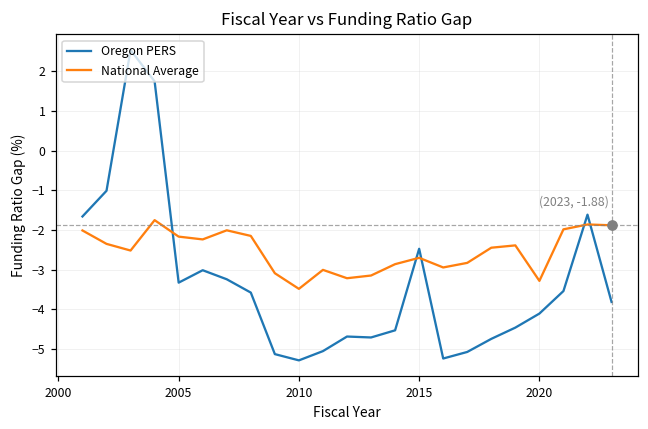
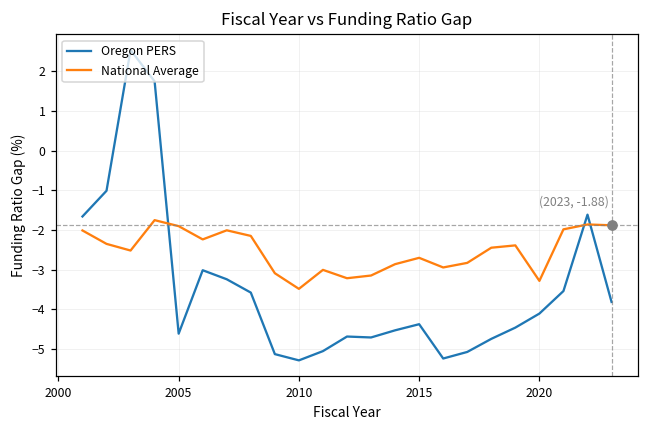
  {
    "Oregon PERS": {
-     "2005": -3.3,
+     "2005": -4.6,
      "2010": -5.3,
-     "2015": -2.5,
+     "2015": -4.4,
      "2020": -4.1
    },
    "National Average": {
-     "2005": -2.2,
+     "2005": -1.9,
      "2010": -3.5,
      "2015": -2.7,
      "2020": -3.3
    }
  }
